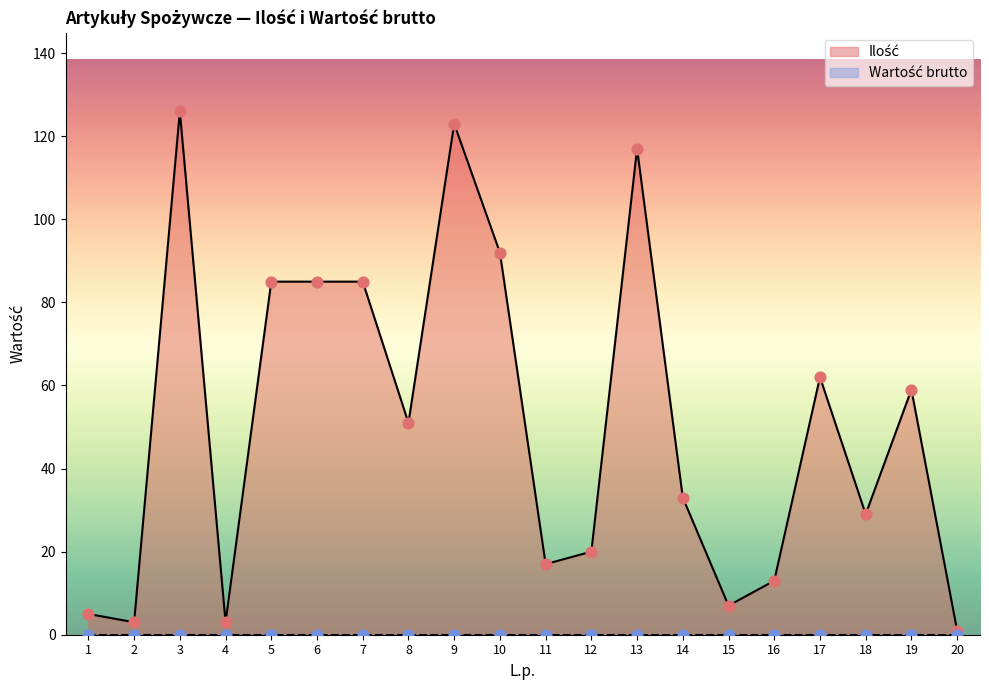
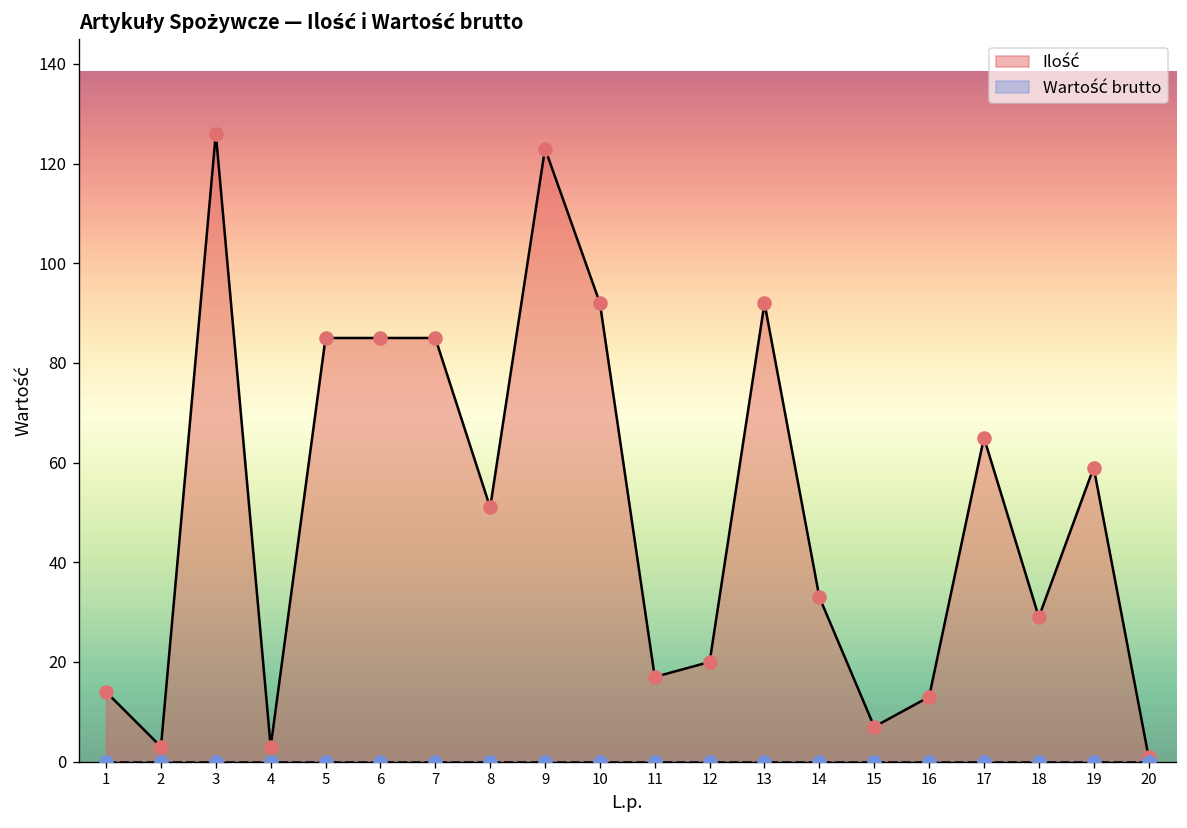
  {
    "Ilość": {
-     "1": 5,
+     "1": 14,
      "2": 3,
      "3": 126,
      "4": 3,
      "5": 85,
      "6": 85,
      "7": 85,
      "8": 51,
      "9": 123,
      "10": 92,
      "11": 17,
      "12": 20,
-     "13": 117,
+     "13": 92,
      "14": 33,
      "15": 7,
      "16": 13,
-     "17": 62,
+     "17": 65,
      "18": 29,
      "19": 59,
      "20": 1
    },
    "Wartość brutto": {
      "1": 0,
      "2": 0,
      "3": 0,
      "4": 0,
      "5": 0,
      "6": 0,
      "7": 0,
      "8": 0,
      "9": 0,
      "10": 0,
      "11": 0,
      "12": 0,
      "13": 0,
      "14": 0,
      "15": 0,
      "16": 0,
      "17": 0,
      "18": 0,
      "19": 0,
      "20": 0
    }
  }
